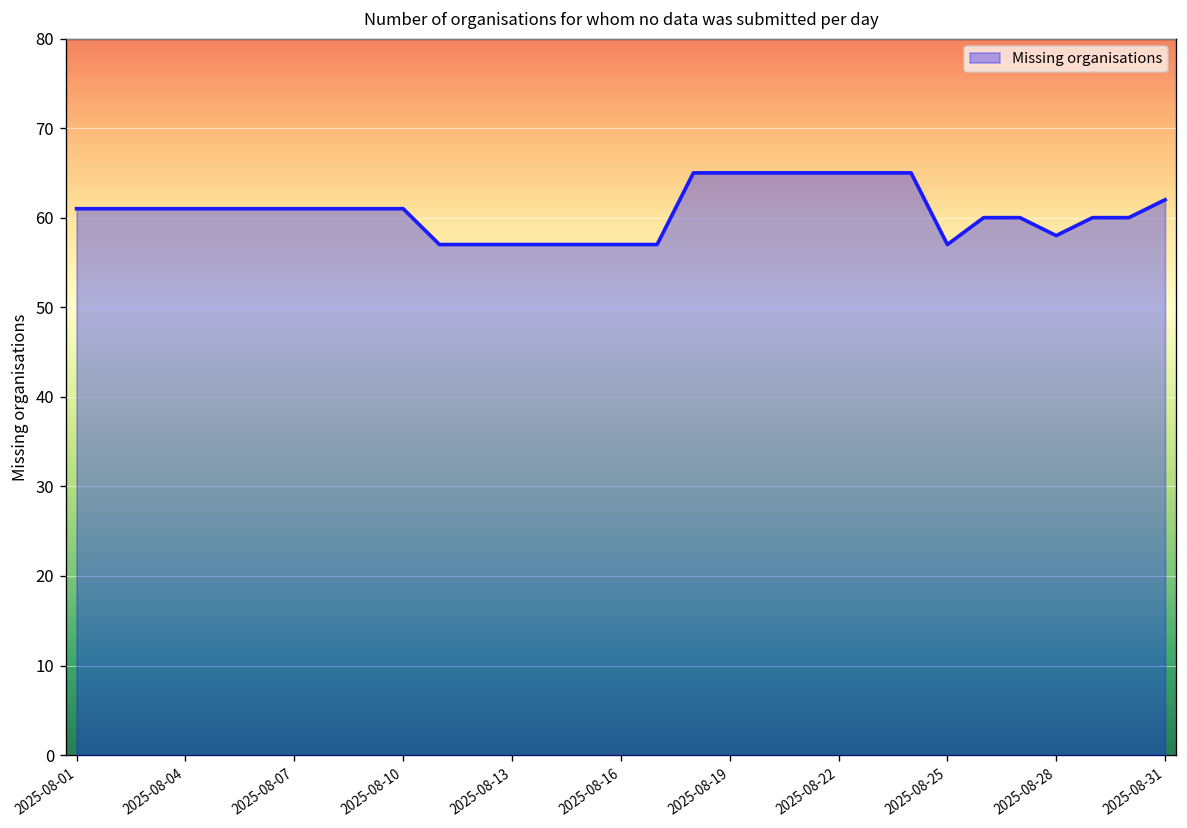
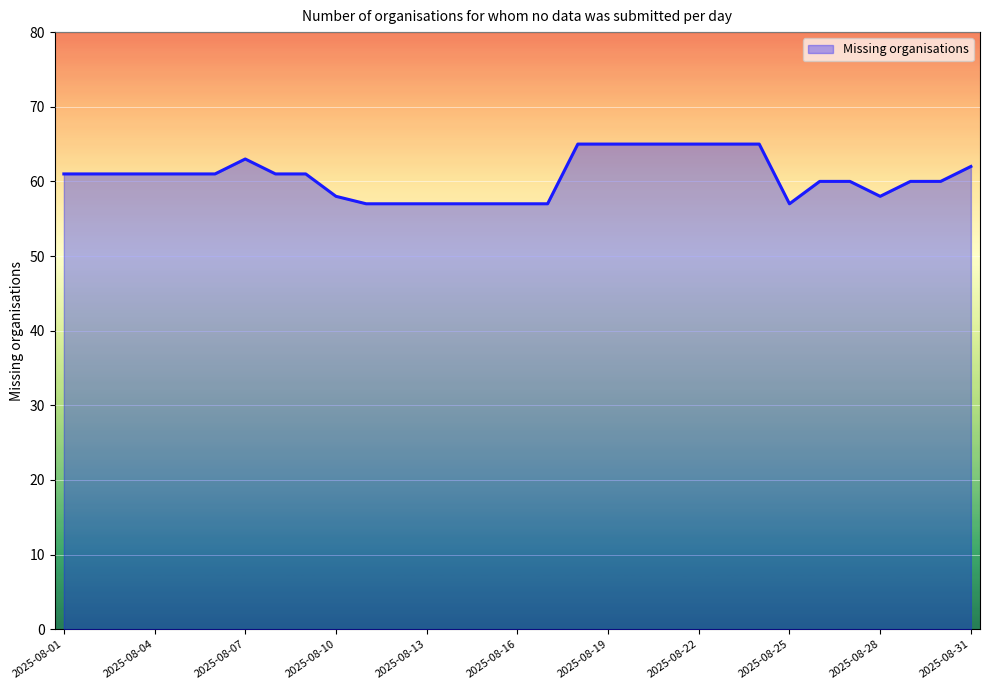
  {
    "2025-08-01": 61,
    "2025-08-04": 61,
-   "2025-08-07": 61,
-   "2025-08-10": 61,
+   "2025-08-07": 63,
+   "2025-08-10": 58,
    "2025-08-13": 57,
    "2025-08-16": 57,
    "2025-08-19": 65,
    "2025-08-22": 65,
    "2025-08-25": 57,
    "2025-08-28": 58,
    "2025-08-31": 62
  }
